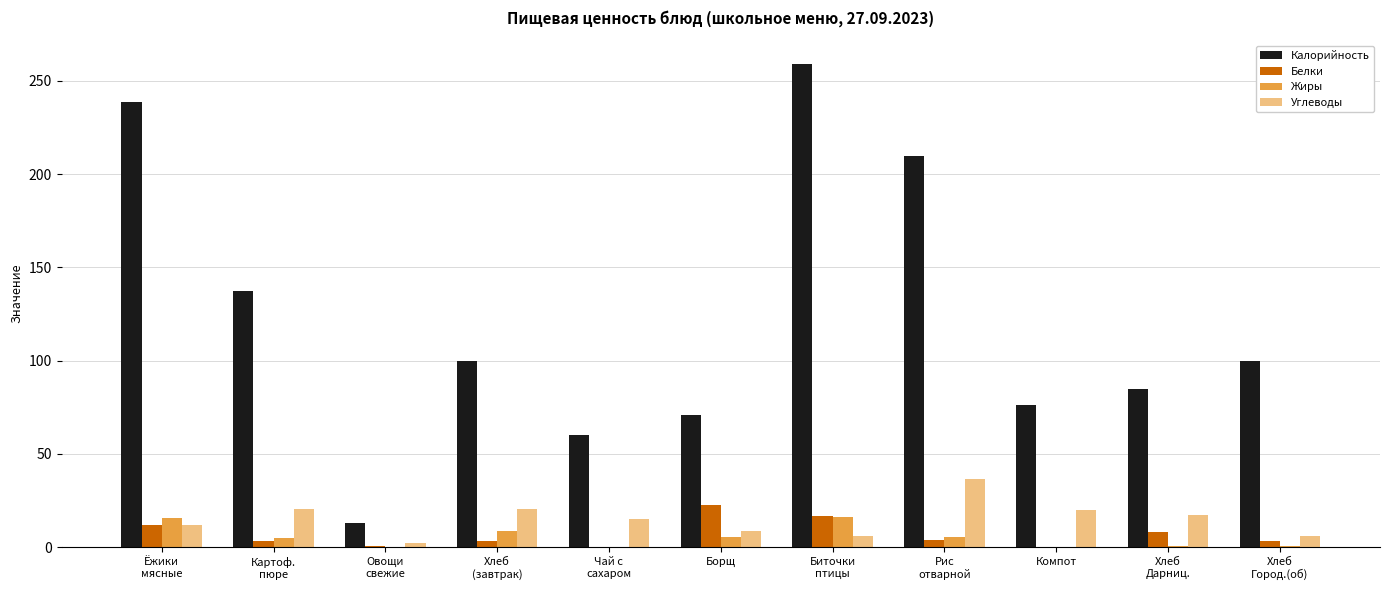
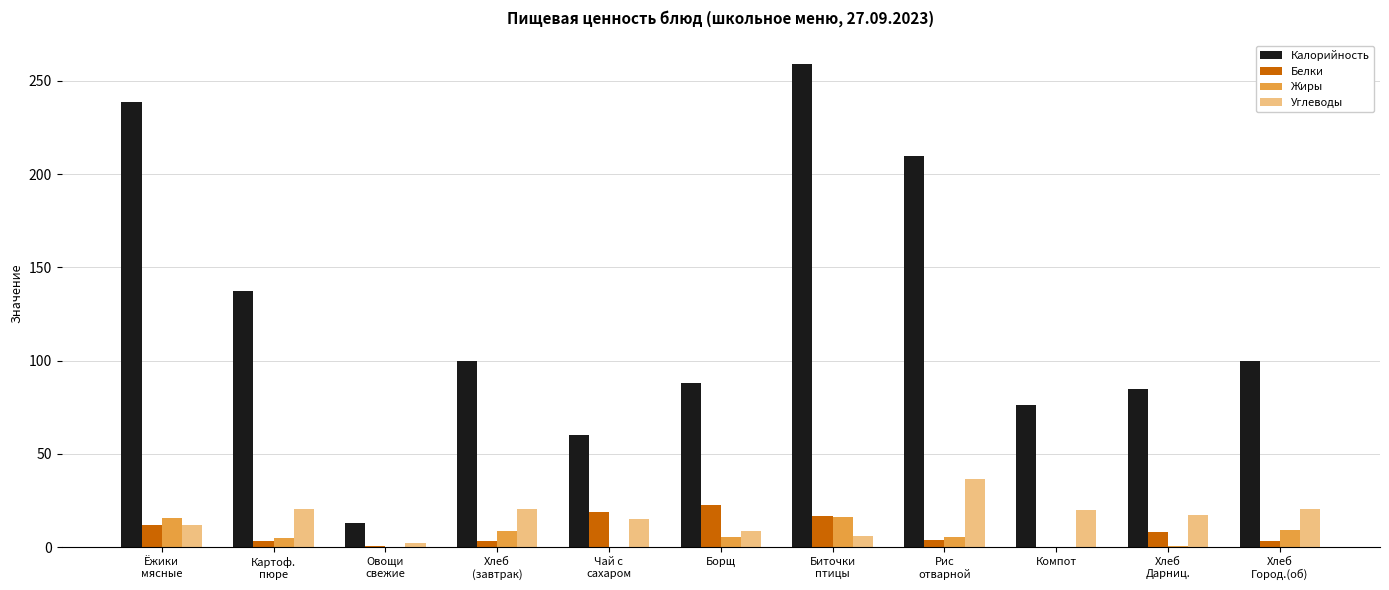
  {
    "Калорийность": {
      "Ёжики мясные": 239,
      "Картоф. пюре": 137,
      "Овощи свежие": 13,
      "Хлеб (завтрак)": 100,
      "Чай с сахаром": 60,
-     "Борщ": 71,
+     "Борщ": 88,
      "Биточки птицы": 259,
      "Рис отварной": 210,
      "Компот": 76,
      "Хлеб Дарниц.": 85,
      "Хлеб Город.(об)": 100
    },
    "Белки": {
      "Ёжики мясные": 12,
      "Картоф. пюре": 3,
      "Хлеб (завтрак)": 3,
-     "Чай с сахаром": 0,
+     "Чай с сахаром": 19,
      "Борщ": 23,
      "Биточки птицы": 17,
      "Рис отварной": 4,
      "Компот": 0,
      "Хлеб Дарниц.": 8,
      "Хлеб Город.(об)": 3
    },
    "Жиры": {
      "Ёжики мясные": 16,
      "Картоф. пюре": 5,
      "Хлеб (завтрак)": 9,
      "Борщ": 5,
      "Биточки птицы": 16,
      "Рис отварной": 5,
      "Компот": 0,
-     "Хлеб Город.(об)": 0
+     "Хлеб Город.(об)": 9
    },
    "Углеводы": {
      "Ёжики мясные": 12,
      "Картоф. пюре": 20,
      "Овощи свежие": 2,
      "Хлеб (завтрак)": 20,
      "Чай с сахаром": 15,
      "Борщ": 9,
      "Биточки птицы": 6,
      "Рис отварной": 37,
      "Компот": 20,
      "Хлеб Дарниц.": 17,
-     "Хлеб Город.(об)": 6
+     "Хлеб Город.(об)": 20
    }
  }
